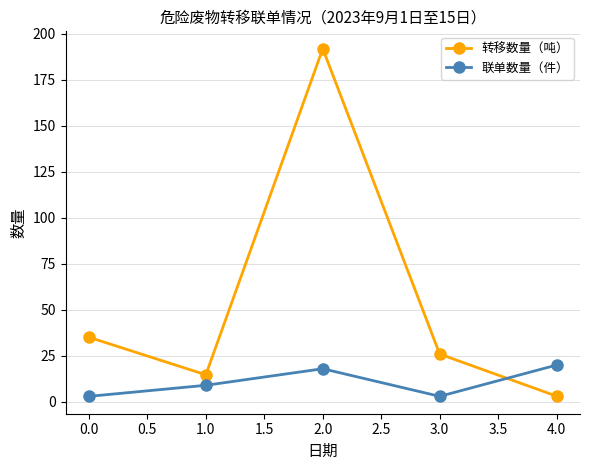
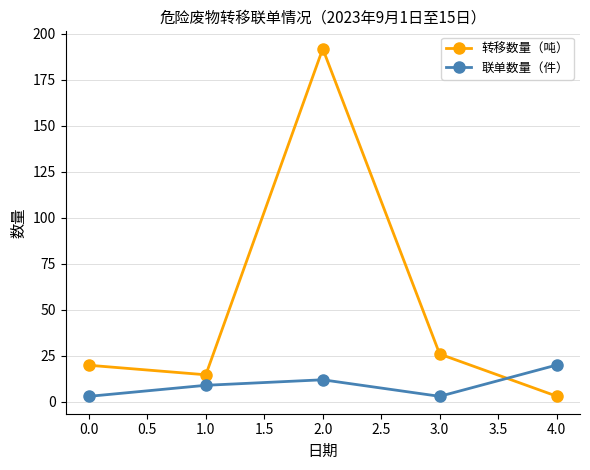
  {
    "转移数量（吨）": {
-     "0.0": 35,
+     "0.0": 20,
      "1.0": 15,
      "2.0": 192,
      "3.0": 26,
      "4.0": 3
    },
    "联单数量（件）": {
      "0.0": 3,
      "1.0": 9,
-     "2.0": 18,
+     "2.0": 12,
      "3.0": 3,
      "4.0": 20
    }
  }
